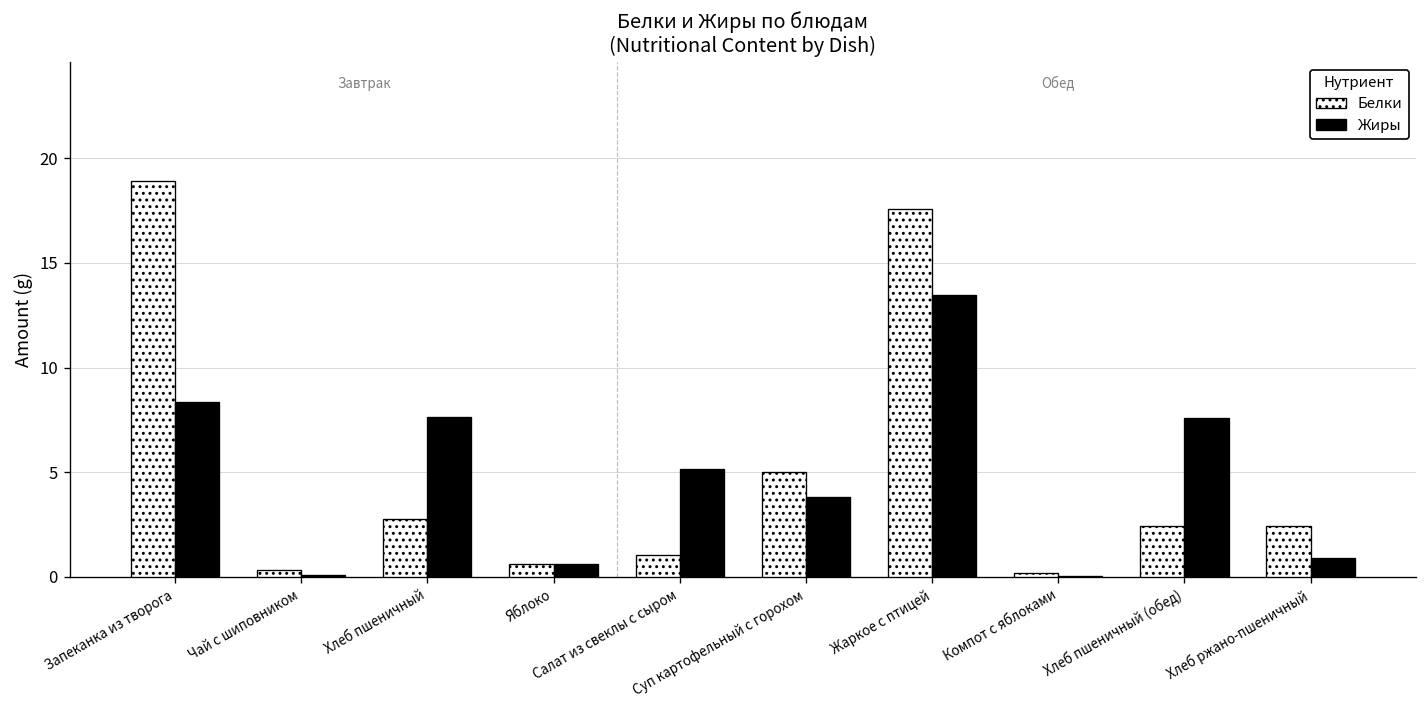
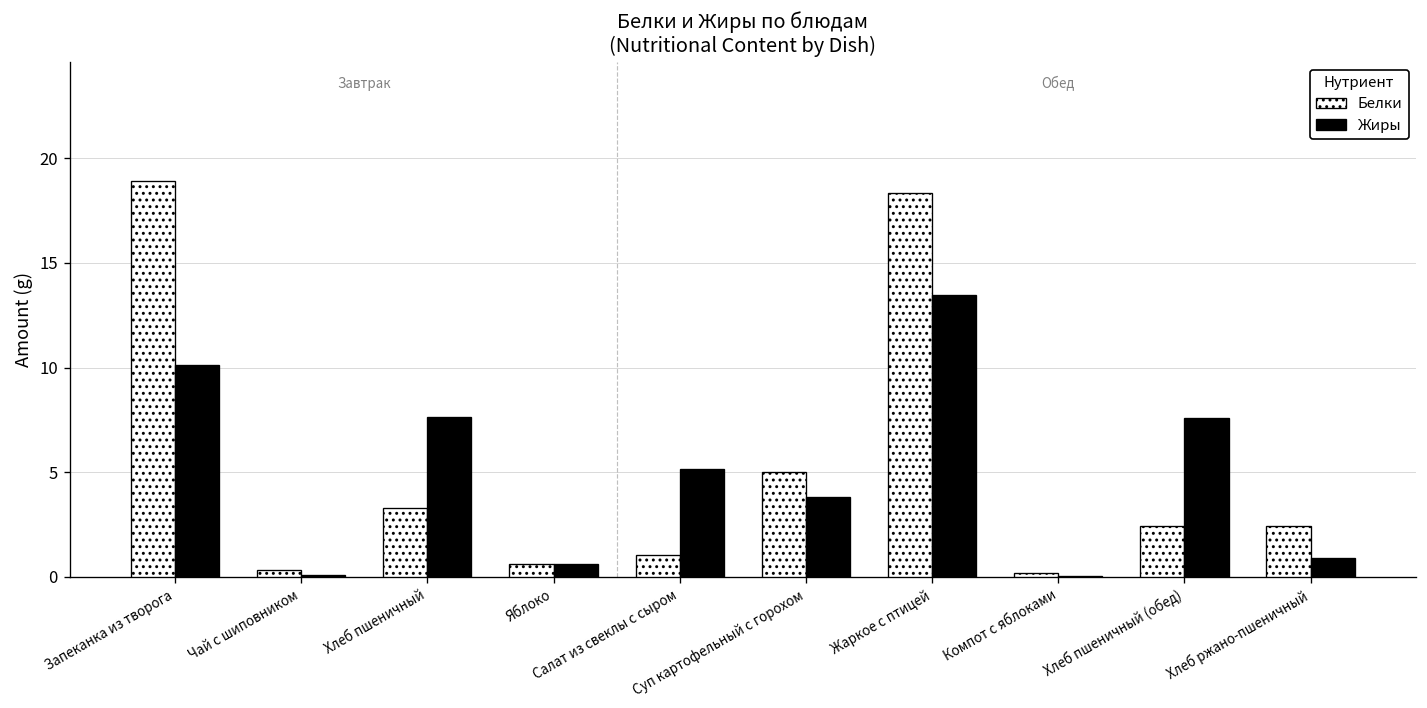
  {
    "Белки": {
      "Запеканка из творога": 18.9,
      "Чай с шиповником": 0.3,
-     "Хлеб пшеничный": 2.7,
+     "Хлеб пшеничный": 3.3,
      "Яблоко": 0.6,
      "Салат из свеклы с сыром": 1.1,
      "Суп картофельный с горохом": 5.0,
-     "Жаркое с птицей": 17.6,
+     "Жаркое с птицей": 18.4,
      "Компот с яблоками": 0.2,
      "Хлеб пшеничный (обед)": 2.4,
      "Хлеб ржано-пшеничный": 2.4
    },
    "Жиры": {
-     "Запеканка из творога": 8.4,
+     "Запеканка из творога": 10.1,
      "Хлеб пшеничный": 7.7,
      "Яблоко": 0.6,
      "Салат из свеклы с сыром": 5.1,
      "Суп картофельный с горохом": 3.8,
      "Жаркое с птицей": 13.5,
      "Хлеб пшеничный (обед)": 7.6,
      "Хлеб ржано-пшеничный": 0.9
    }
  }
